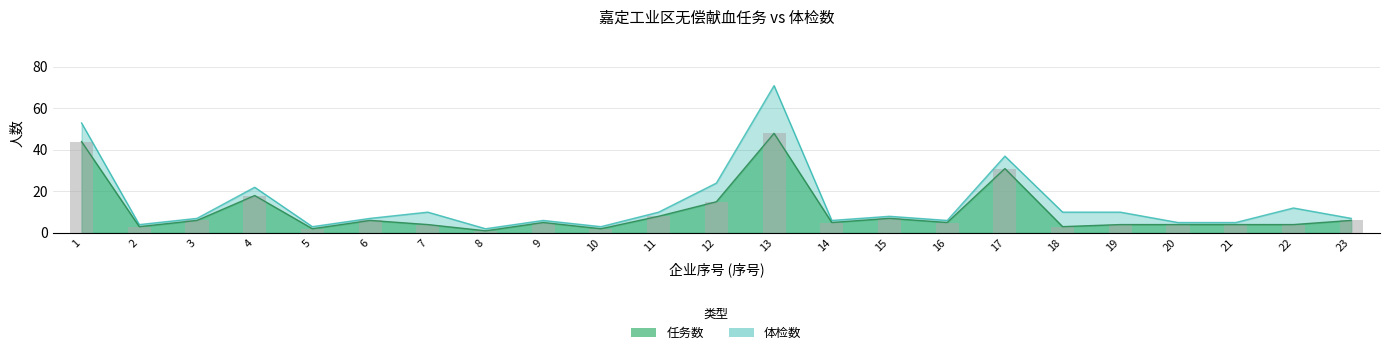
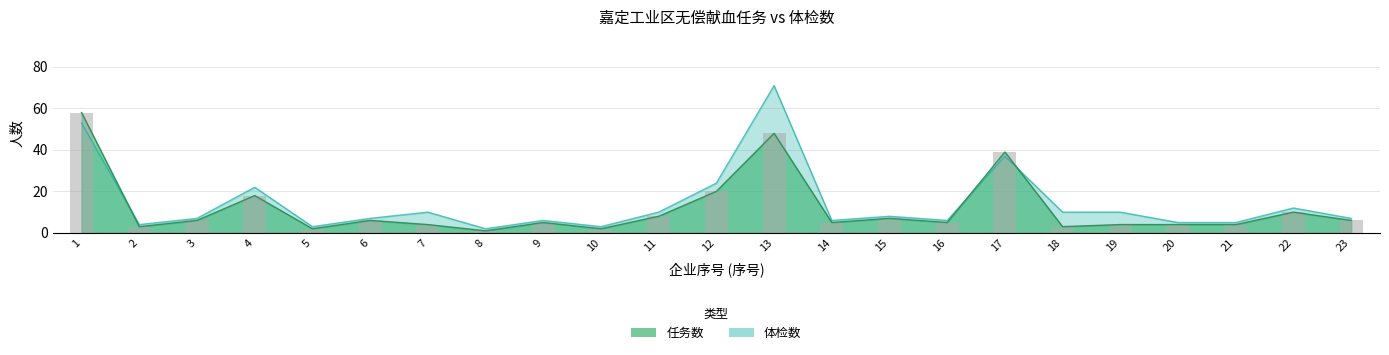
  {
    "任务数": {
-     "1": 44,
+     "1": 58,
      "4": 18,
      "7": 4,
      "11": 8,
-     "12": 15,
+     "12": 20,
      "13": 48,
-     "17": 31,
+     "17": 39,
      "18": 3,
      "19": 4,
-     "22": 4
+     "22": 10
    }
  }
